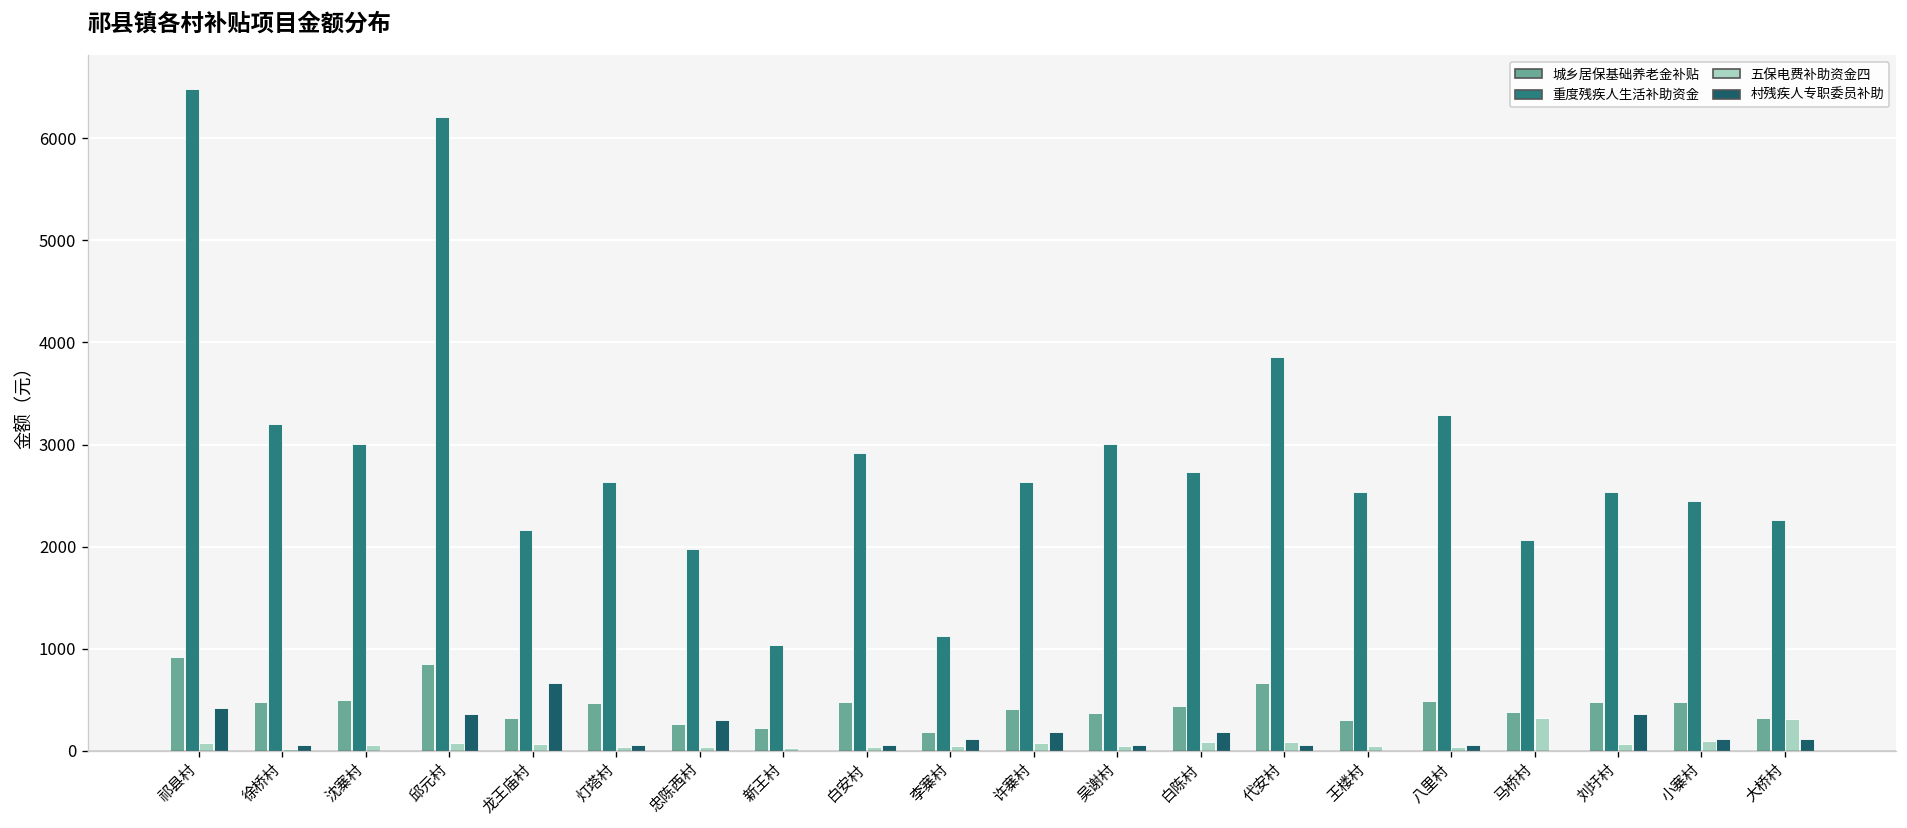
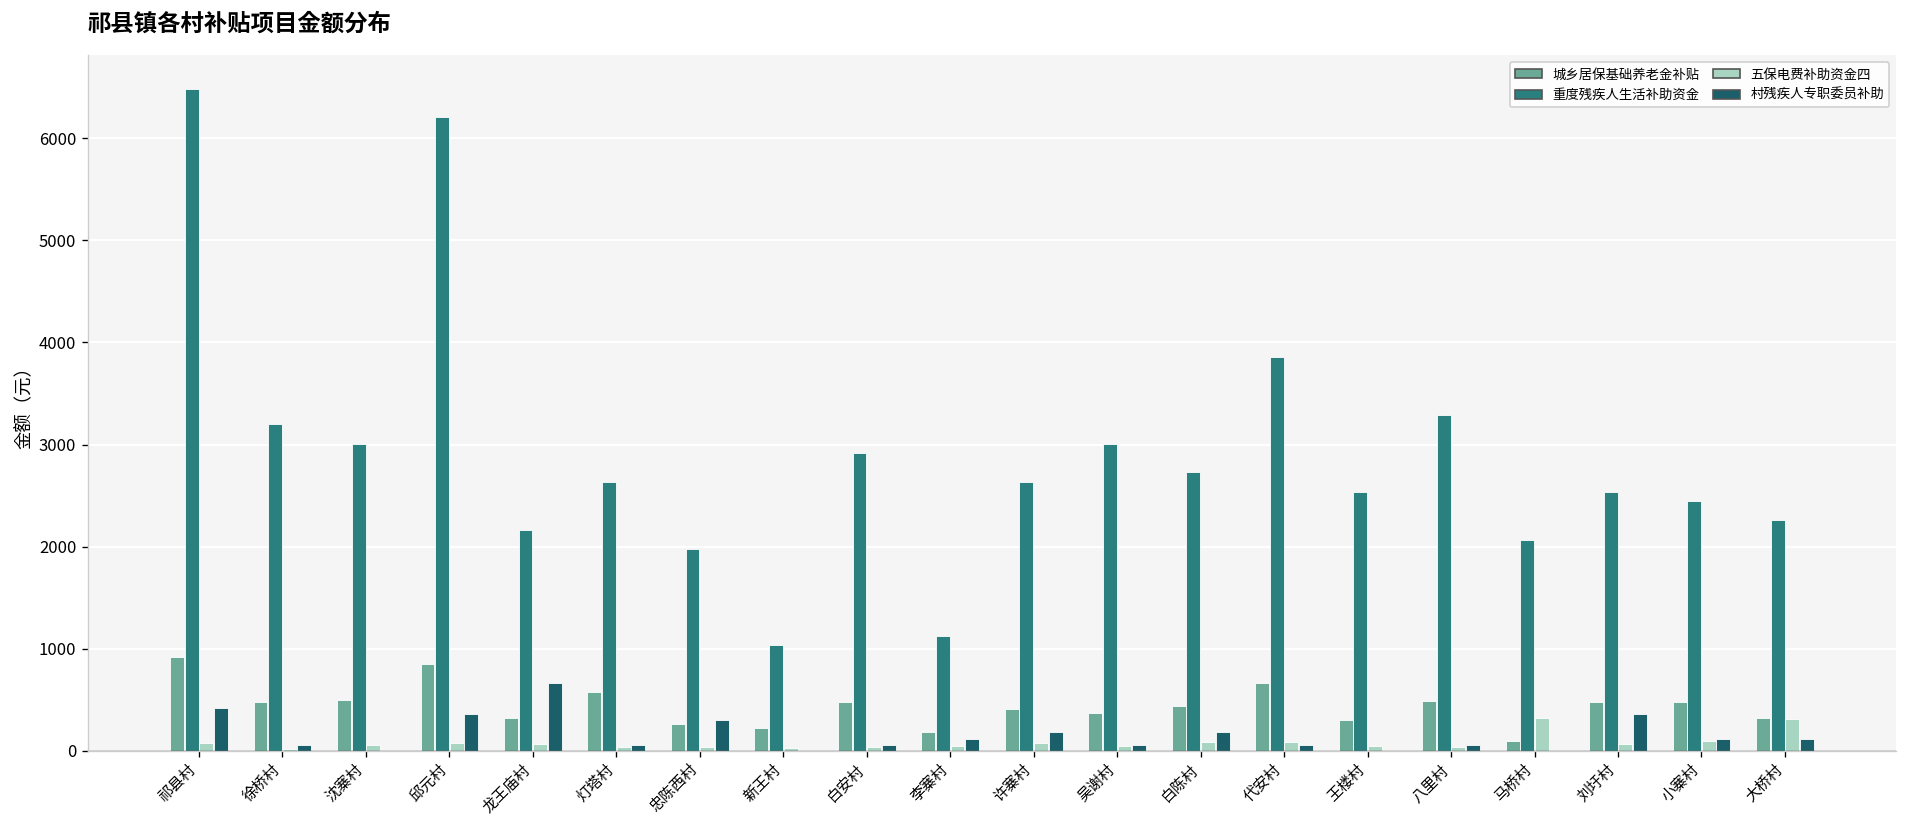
  {
    "城乡居保基础养老金补贴": {
      "祁县村": 900,
      "徐桥村": 500,
      "沈寨村": 500,
      "邱元村": 900,
      "龙王庙村": 300,
-     "灯塔村": 500,
+     "灯塔村": 600,
      "忠陈西村": 300,
      "新王村": 200,
      "白安村": 500,
      "李寨村": 200,
      "许寨村": 400,
      "吴谢村": 400,
      "白陈村": 400,
      "代安村": 700,
      "王楼村": 300,
      "八里村": 500,
-     "马桥村": 400,
+     "马桥村": 100,
      "刘圩村": 500,
      "小寨村": 500,
      "大桥村": 300
    },
    "五保电费补助资金四": {
      "祁县村": 100,
      "沈寨村": 100,
      "邱元村": 100,
      "龙王庙村": 100,
      "灯塔村": 0,
      "忠陈西村": 0,
      "白安村": 0,
      "李寨村": 100,
      "许寨村": 100,
      "吴谢村": 100,
      "白陈村": 100,
      "代安村": 100,
      "王楼村": 100,
      "八里村": 0,
      "马桥村": 300,
      "刘圩村": 100,
      "小寨村": 100,
      "大桥村": 300
    }
  }
